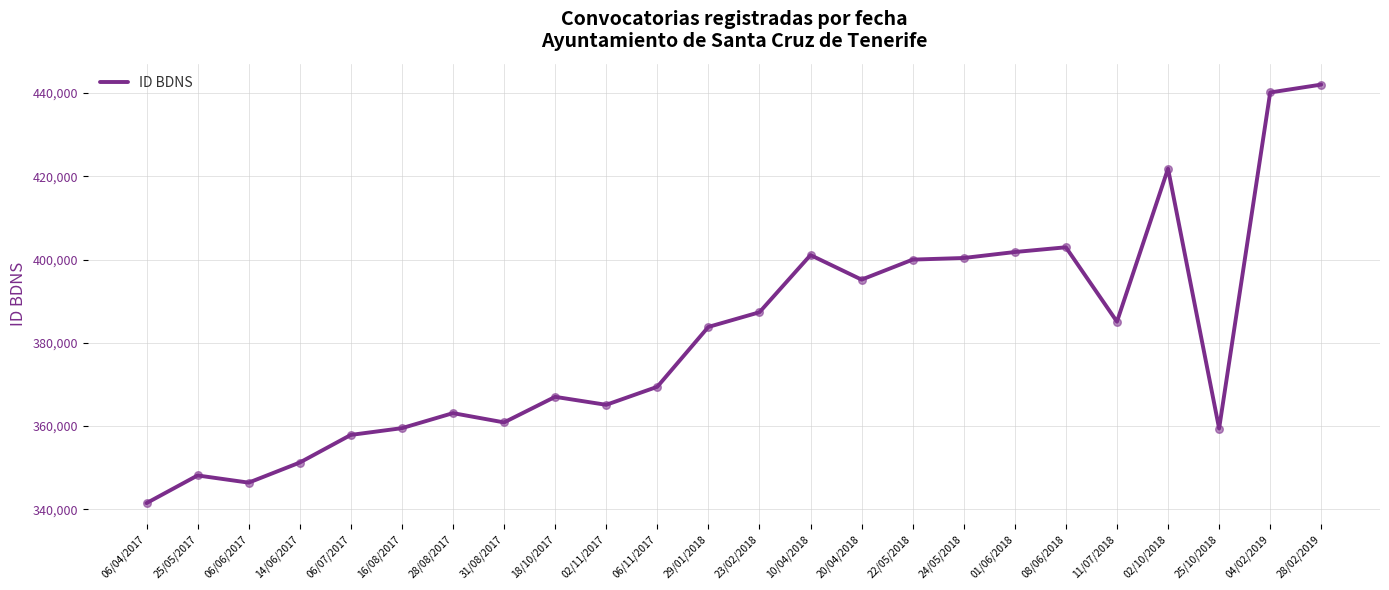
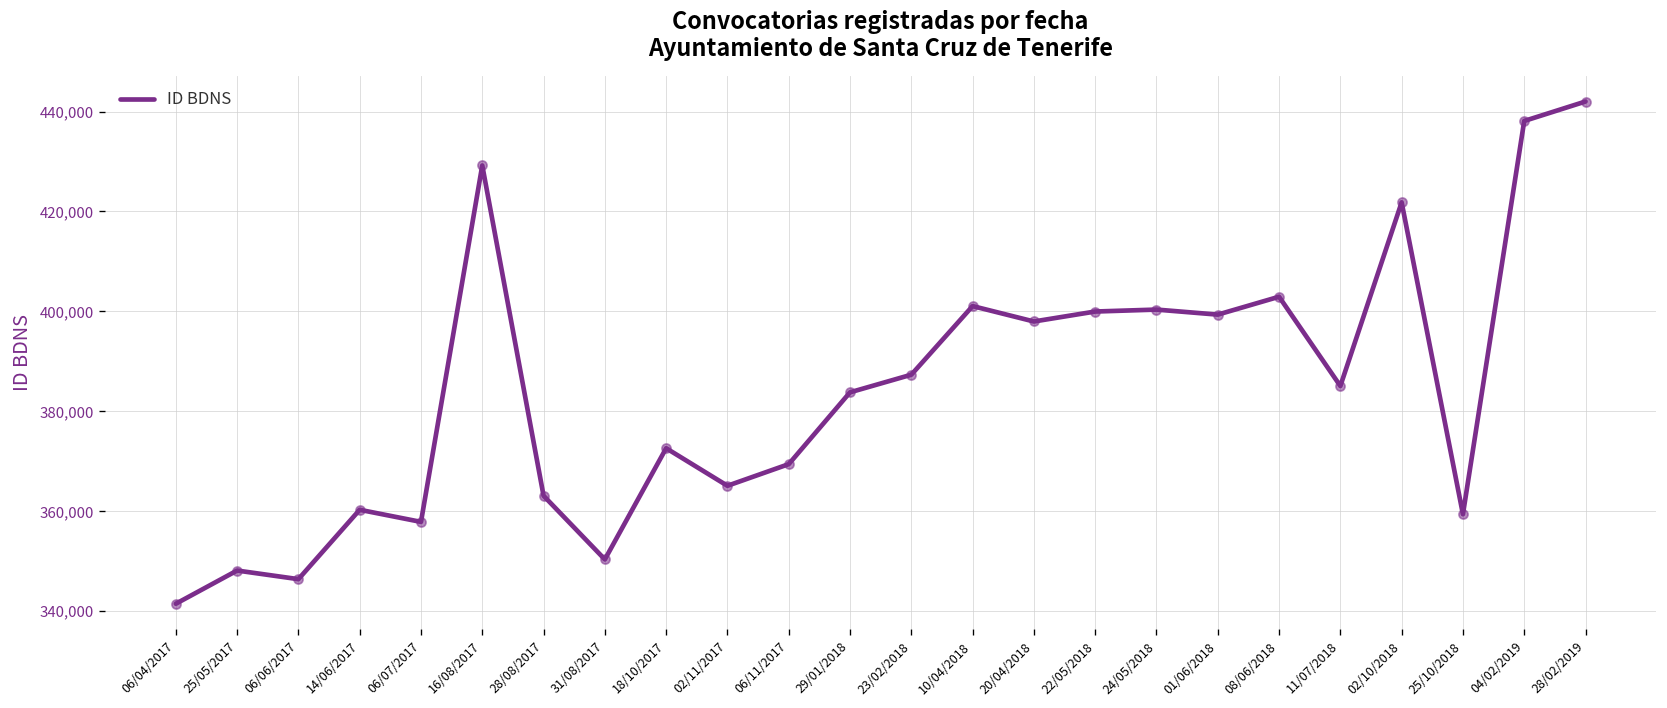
  {
    "06/04/2017": "342,000",
    "25/05/2017": "348,000",
    "06/06/2017": "346,000",
-   "14/06/2017": "351,000",
+   "14/06/2017": "360,000",
    "06/07/2017": "358,000",
-   "16/08/2017": "360,000",
+   "16/08/2017": "429,000",
    "28/08/2017": "363,000",
-   "31/08/2017": "361,000",
-   "18/10/2017": "367,000",
+   "31/08/2017": "350,000",
+   "18/10/2017": "373,000",
    "02/11/2017": "365,000",
    "06/11/2017": "369,000",
    "29/01/2018": "384,000",
    "23/02/2018": "387,000",
    "10/04/2018": "401,000",
-   "20/04/2018": "395,000",
+   "20/04/2018": "398,000",
    "22/05/2018": "400,000",
    "24/05/2018": "400,000",
-   "01/06/2018": "402,000",
+   "01/06/2018": "399,000",
    "08/06/2018": "403,000",
    "11/07/2018": "385,000",
    "02/10/2018": "422,000",
    "25/10/2018": "359,000",
-   "04/02/2019": "440,000",
+   "04/02/2019": "438,000",
    "28/02/2019": "442,000"
  }
